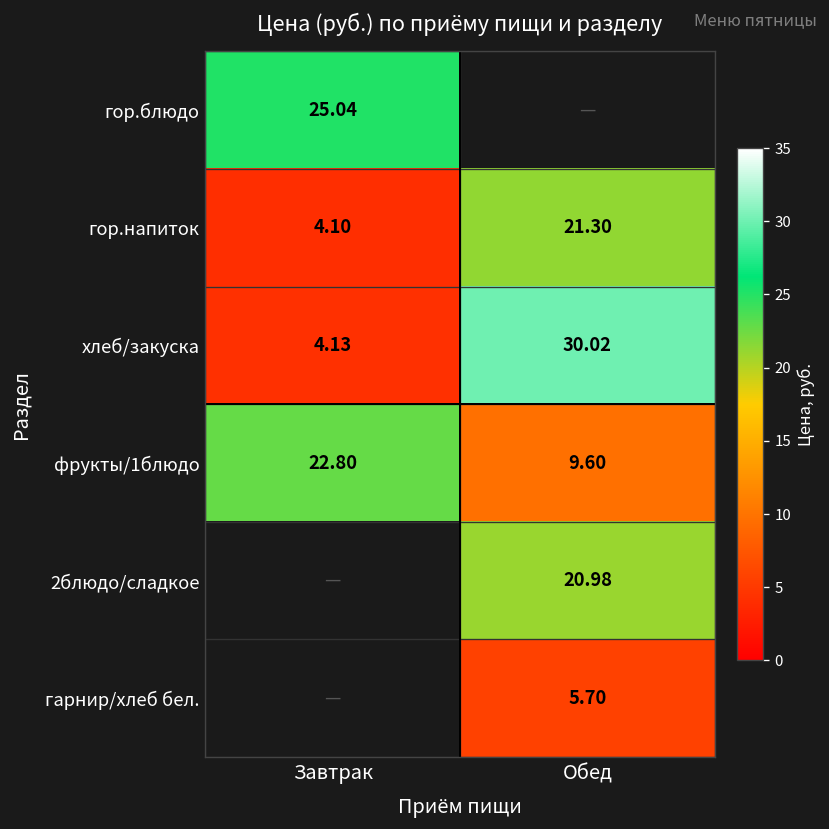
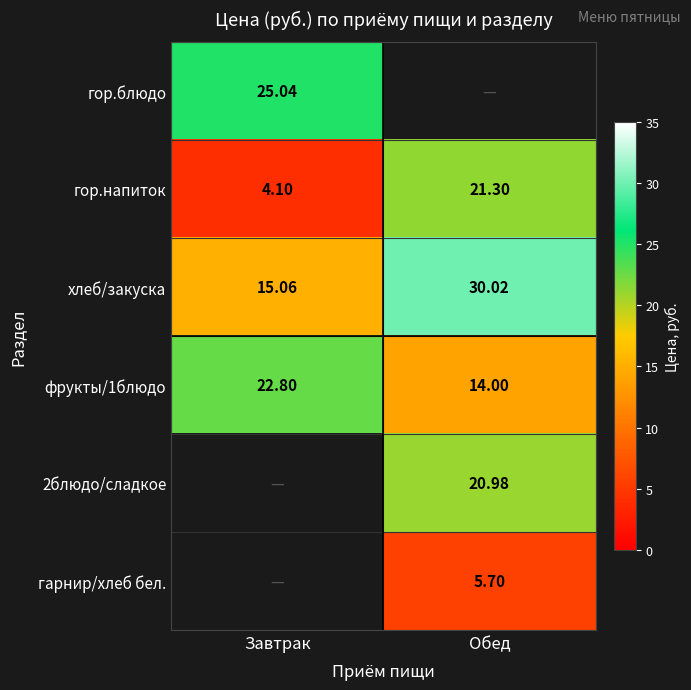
  {
    "гор.блюдо": {
      "Завтрак": 25.04
    },
    "гор.напиток": {
      "Завтрак": 4.10,
      "Обед": 21.30
    },
    "хлеб/закуска": {
-     "Завтрак": 4.13,
+     "Завтрак": 15.06,
      "Обед": 30.02
    },
    "фрукты/1блюдо": {
      "Завтрак": 22.80,
-     "Обед": 9.60
+     "Обед": 14.00
    },
    "2блюдо/сладкое": {
      "Обед": 20.98
    },
    "гарнир/хлеб бел.": {
      "Обед": 5.70
    }
  }
